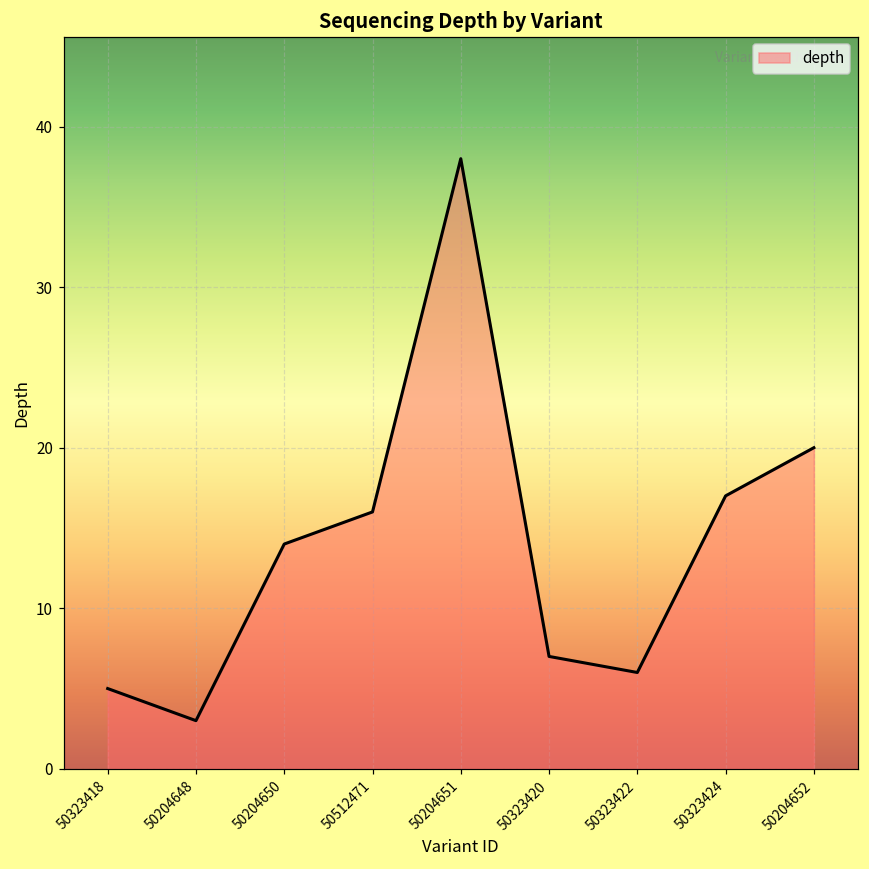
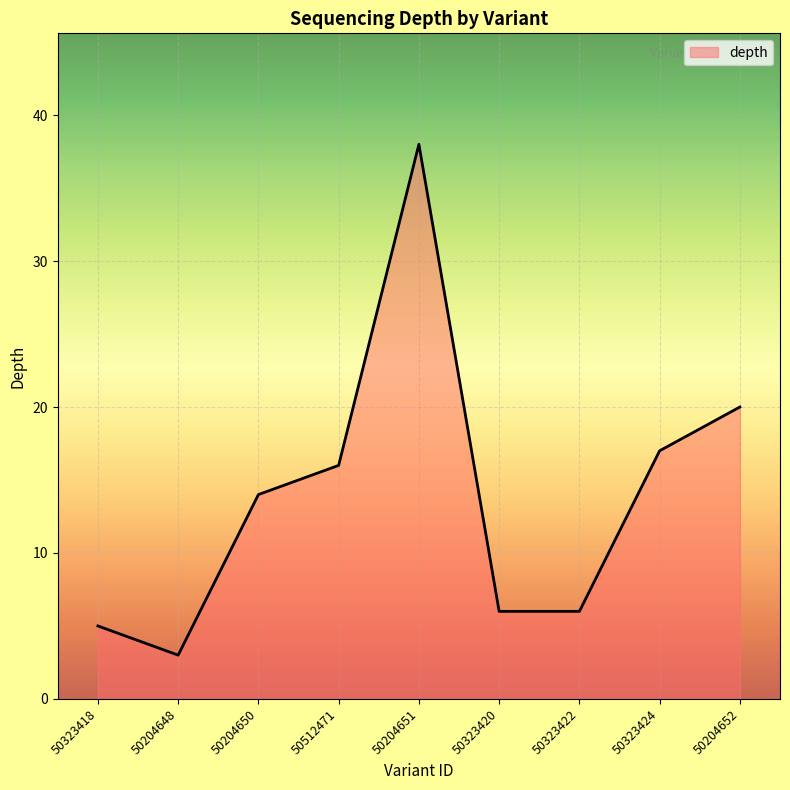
  {
    "50323418": 5,
    "50204648": 3,
    "50204650": 14,
    "50512471": 16,
    "50204651": 38,
-   "50323420": 7,
+   "50323420": 6,
    "50323422": 6,
    "50323424": 17,
    "50204652": 20
  }
